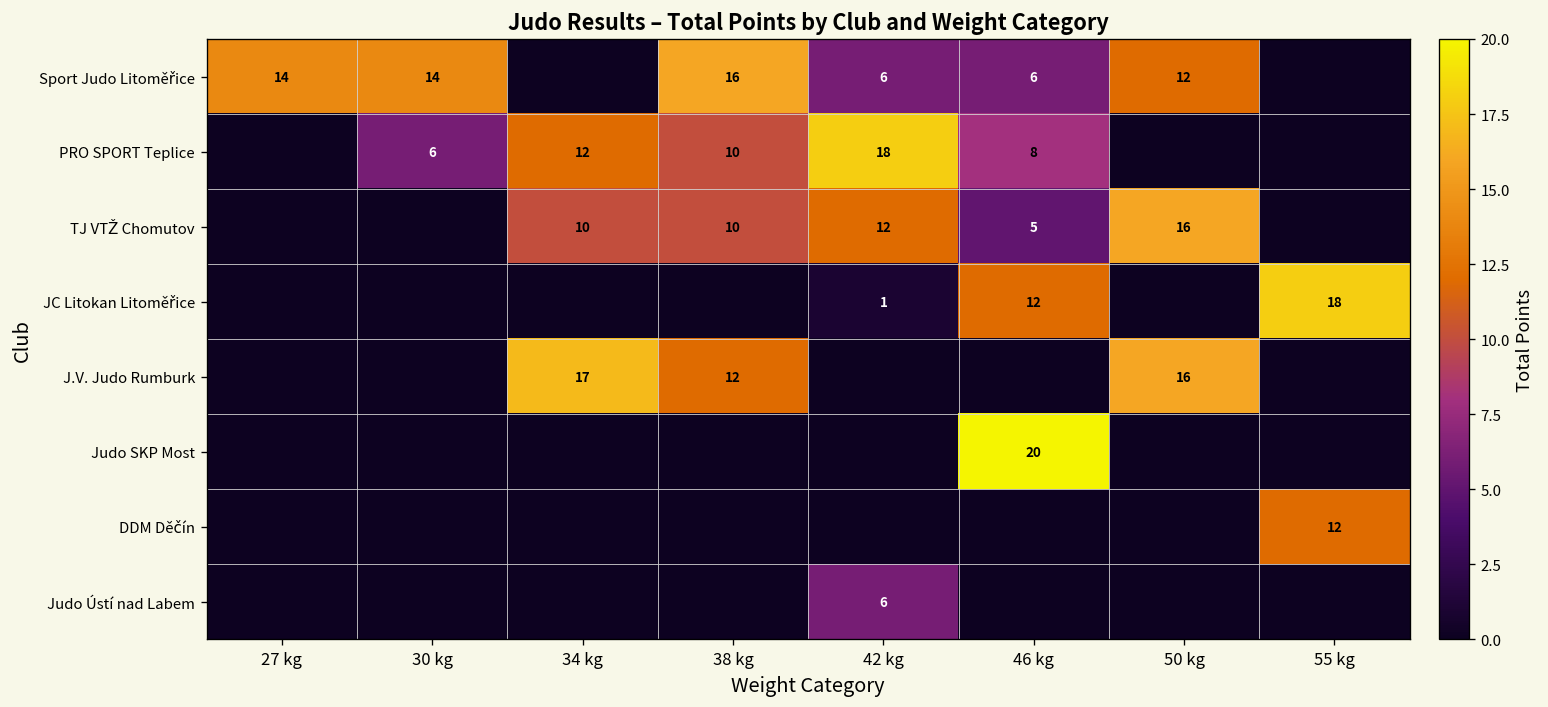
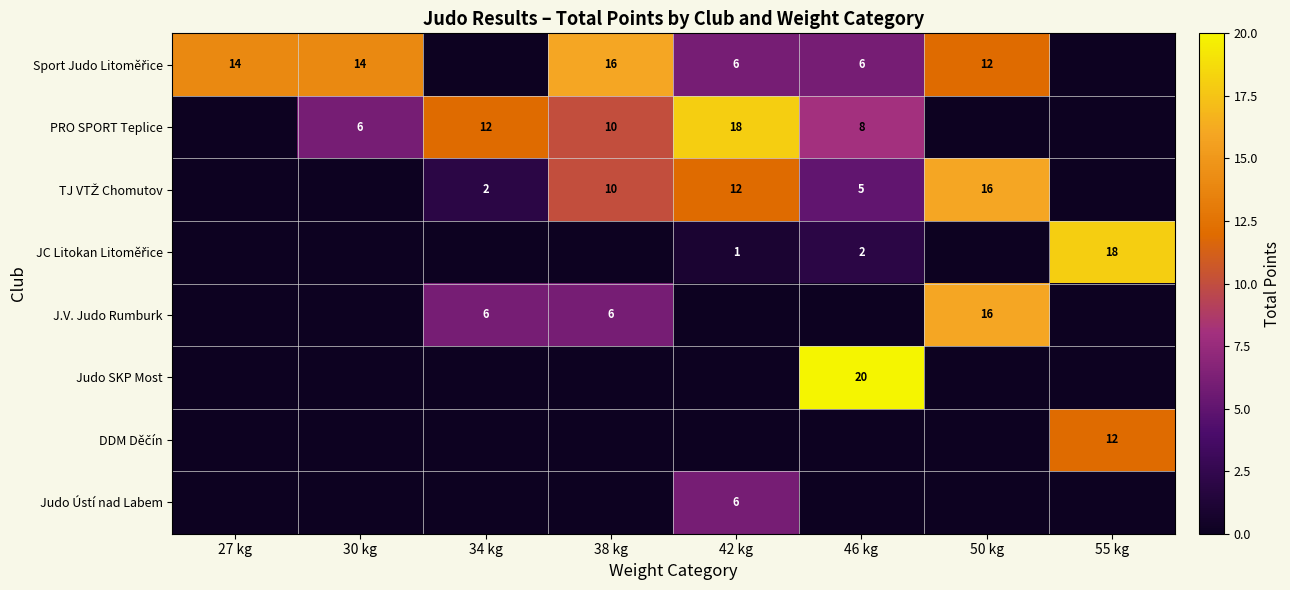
  {
    "Sport Judo Litoměřice": {
      "27 kg": 14,
      "30 kg": 14,
      "38 kg": 16,
      "42 kg": 6,
      "46 kg": 6,
      "50 kg": 12
    },
    "PRO SPORT Teplice": {
      "30 kg": 6,
      "34 kg": 12,
      "38 kg": 10,
      "42 kg": 18,
      "46 kg": 8
    },
    "TJ VTŽ Chomutov": {
-     "34 kg": 10,
+     "34 kg": 2,
      "38 kg": 10,
      "42 kg": 12,
      "46 kg": 5,
      "50 kg": 16
    },
    "JC Litokan Litoměřice": {
      "42 kg": 1,
-     "46 kg": 12,
+     "46 kg": 2,
      "55 kg": 18
    },
    "J.V. Judo Rumburk": {
-     "34 kg": 17,
-     "38 kg": 12,
+     "34 kg": 6,
+     "38 kg": 6,
      "50 kg": 16
    },
    "Judo SKP Most": {
      "46 kg": 20
    },
    "DDM Děčín": {
      "55 kg": 12
    },
    "Judo Ústí nad Labem": {
      "42 kg": 6
    }
  }
